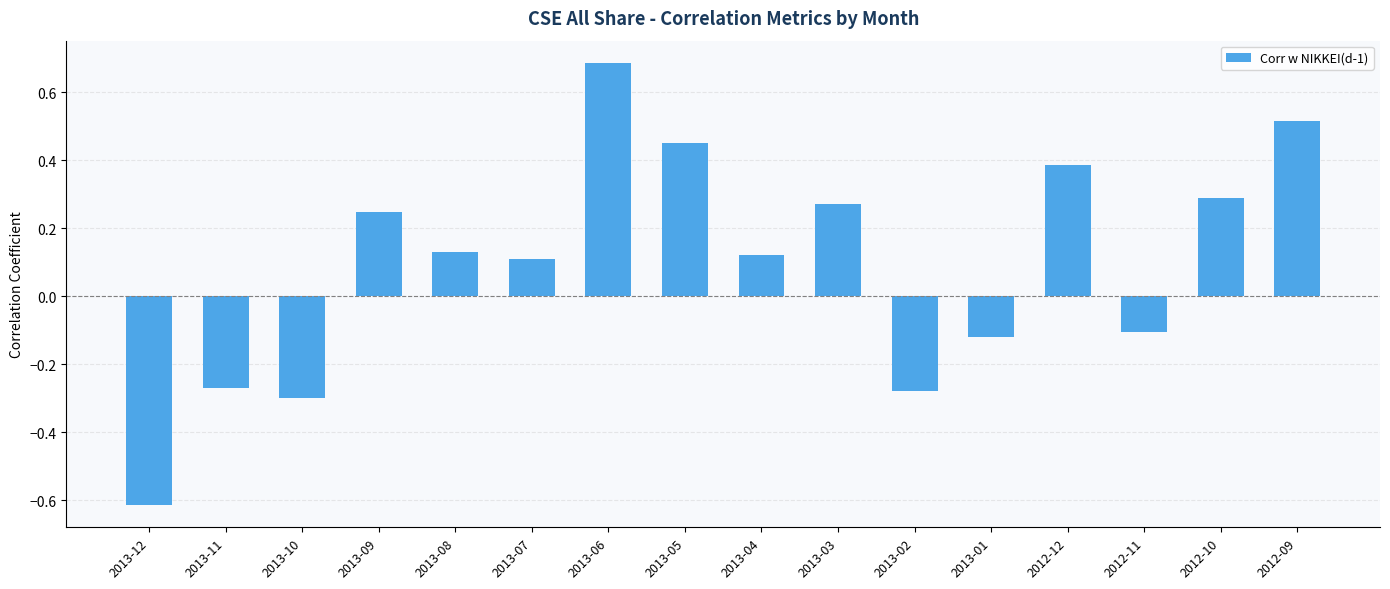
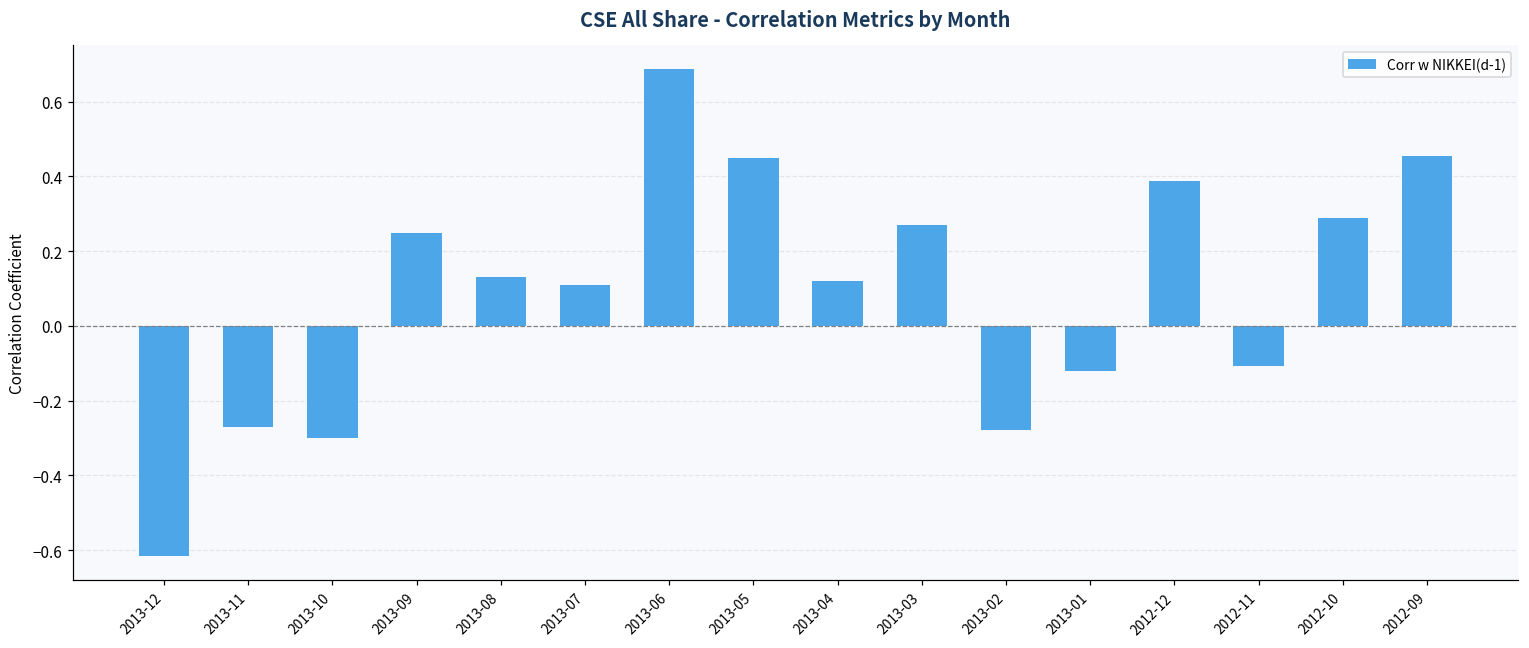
  {
    "2013-12": -0.62,
    "2013-11": -0.27,
    "2013-10": -0.30,
    "2013-09": 0.25,
    "2013-08": 0.13,
    "2013-07": 0.11,
    "2013-06": 0.69,
    "2013-05": 0.45,
    "2013-04": 0.12,
    "2013-03": 0.27,
    "2013-02": -0.28,
    "2013-01": -0.12,
    "2012-12": 0.39,
    "2012-11": -0.11,
    "2012-10": 0.29,
-   "2012-09": 0.52
+   "2012-09": 0.46
  }
